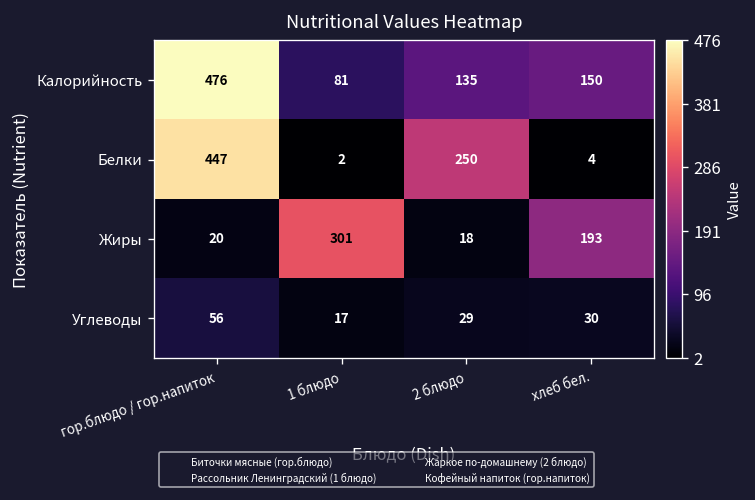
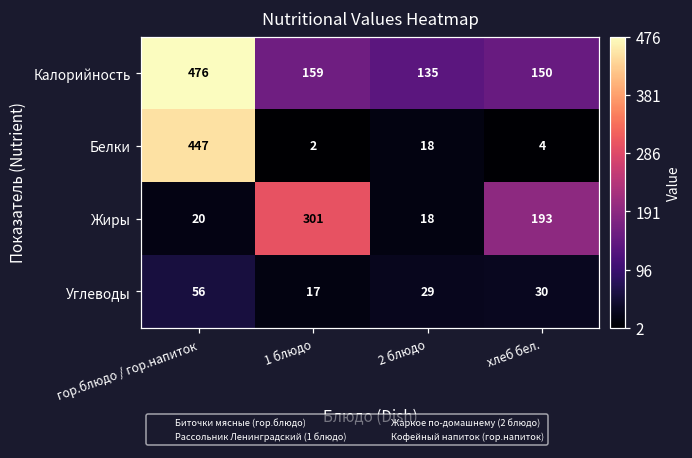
  {
    "Калорийность": {
      "гор.блюдо / гор.напиток": 476,
-     "1 блюдо": 81,
+     "1 блюдо": 159,
      "2 блюдо": 135,
      "хлеб бел.": 150
    },
    "Белки": {
      "гор.блюдо / гор.напиток": 447,
      "1 блюдо": 2,
-     "2 блюдо": 250,
+     "2 блюдо": 18,
      "хлеб бел.": 4
    },
    "Жиры": {
      "гор.блюдо / гор.напиток": 20,
      "1 блюдо": 301,
      "2 блюдо": 18,
      "хлеб бел.": 193
    },
    "Углеводы": {
      "гор.блюдо / гор.напиток": 56,
      "1 блюдо": 17,
      "2 блюдо": 29,
      "хлеб бел.": 30
    }
  }
